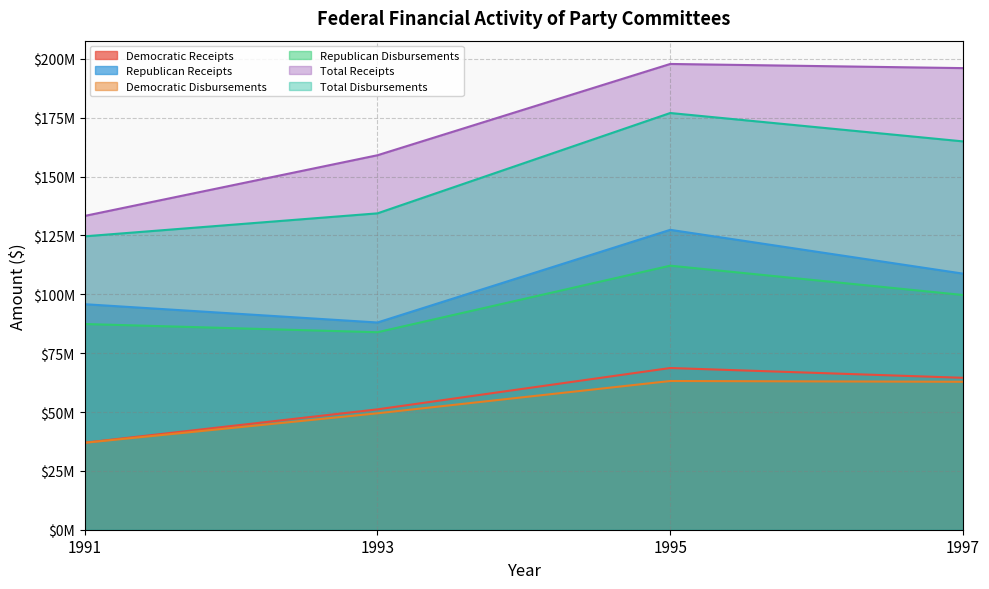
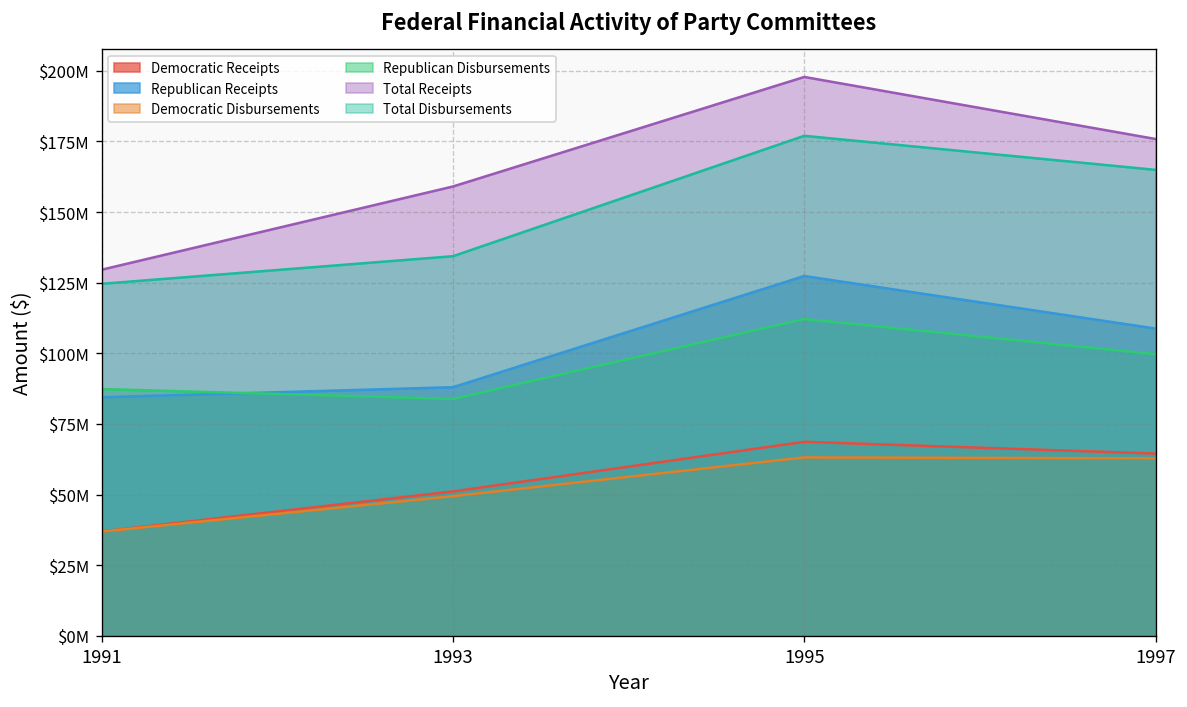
  {
    "Republican Receipts": {
-     "1991": "$96000000",
+     "1991": "$84000000",
      "1993": "$88000000",
      "1995": "$127000000",
      "1997": "$109000000"
    },
    "Total Receipts": {
-     "1991": "$133000000",
+     "1991": "$130000000",
      "1993": "$159000000",
      "1995": "$198000000",
-     "1997": "$196000000"
+     "1997": "$176000000"
    }
  }
